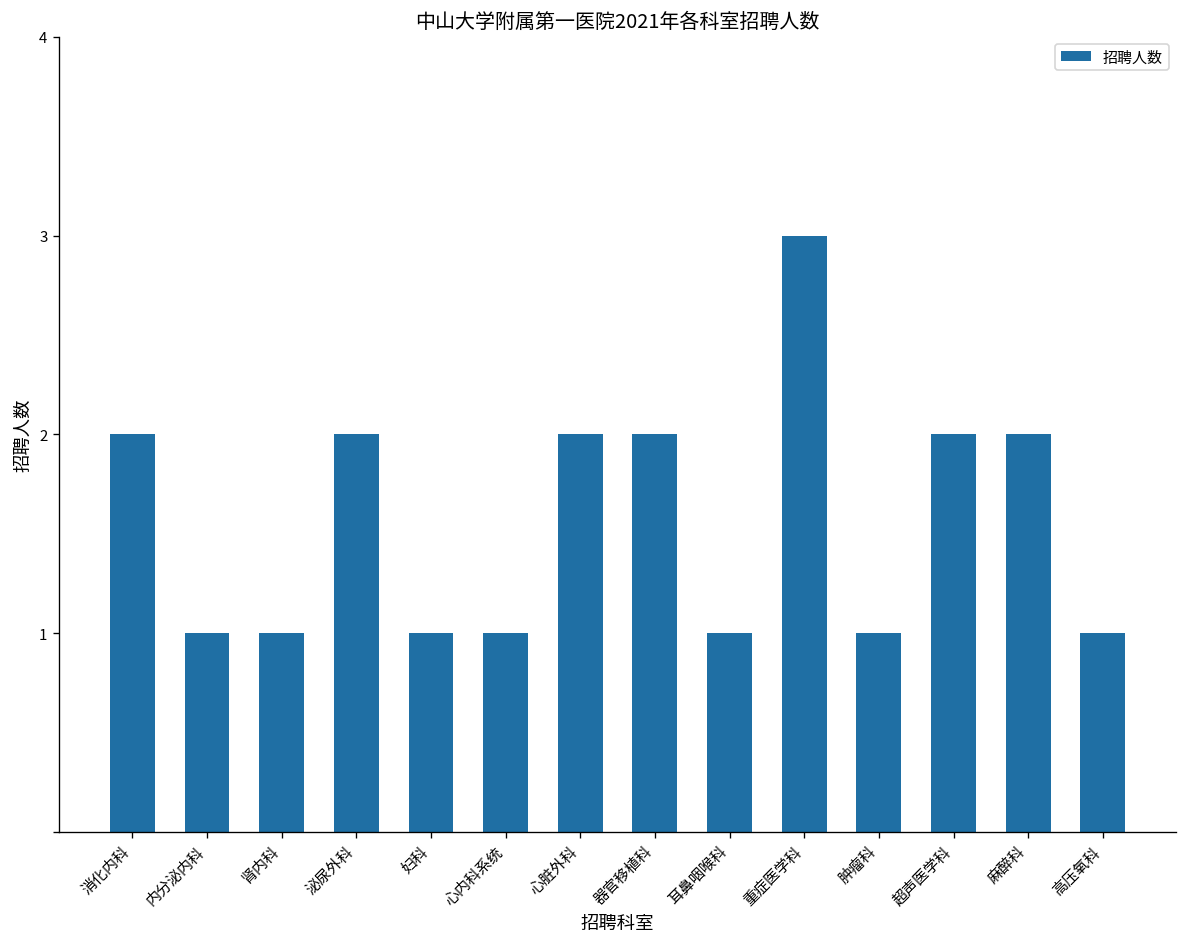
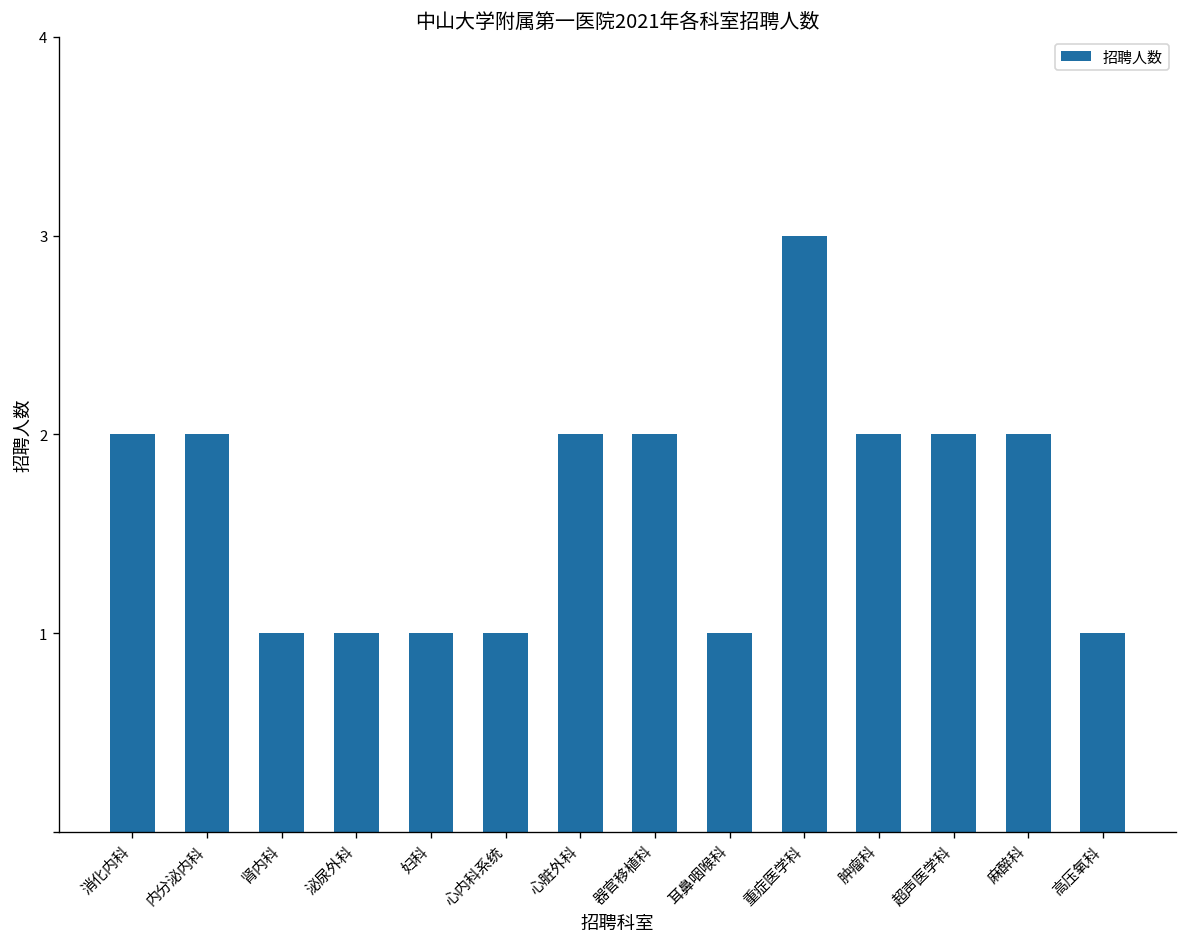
  {
    "消化内科": 2,
-   "内分泌内科": 1,
+   "内分泌内科": 2,
    "肾内科": 1,
-   "泌尿外科": 2,
+   "泌尿外科": 1,
    "妇科": 1,
    "心内科系统": 1,
    "心脏外科": 2,
    "器官移植科": 2,
    "耳鼻咽喉科": 1,
    "重症医学科": 3,
-   "肿瘤科": 1,
+   "肿瘤科": 2,
    "超声医学科": 2,
    "麻醉科": 2,
    "高压氧科": 1
  }
